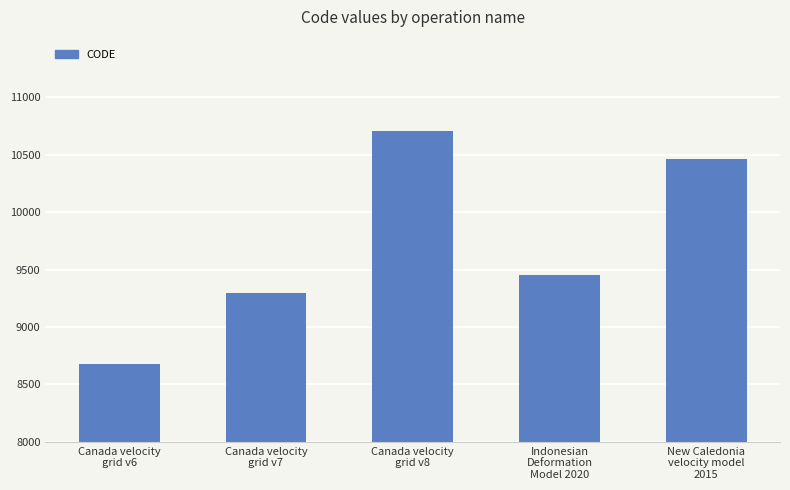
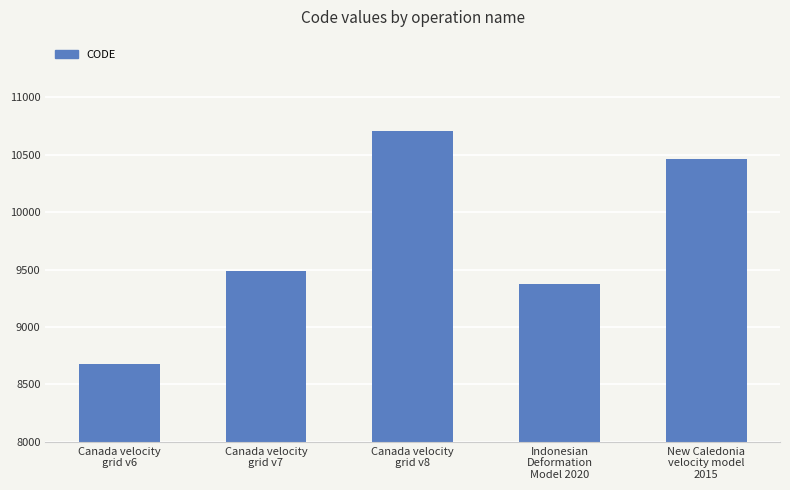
  {
    "Canada velocity grid v6": 8680,
-   "Canada velocity grid v7": 9290,
+   "Canada velocity grid v7": 9480,
    "Canada velocity grid v8": 10710,
-   "Indonesian Deformation Model 2020": 9460,
+   "Indonesian Deformation Model 2020": 9380,
    "New Caledonia velocity model 2015": 10460
  }
